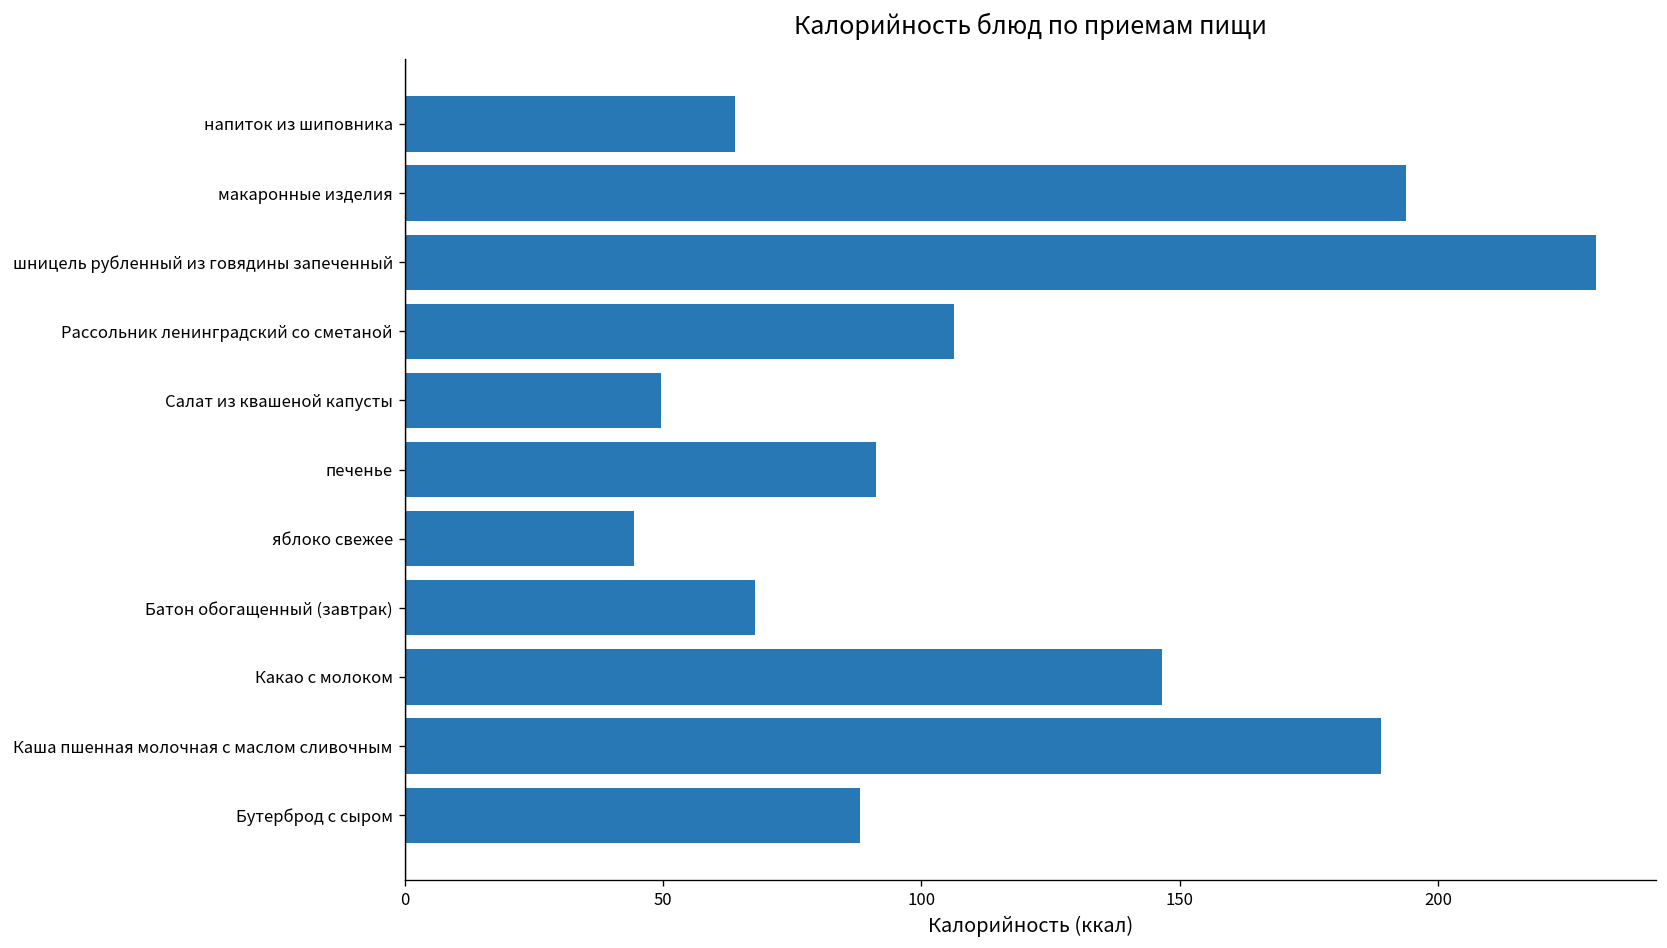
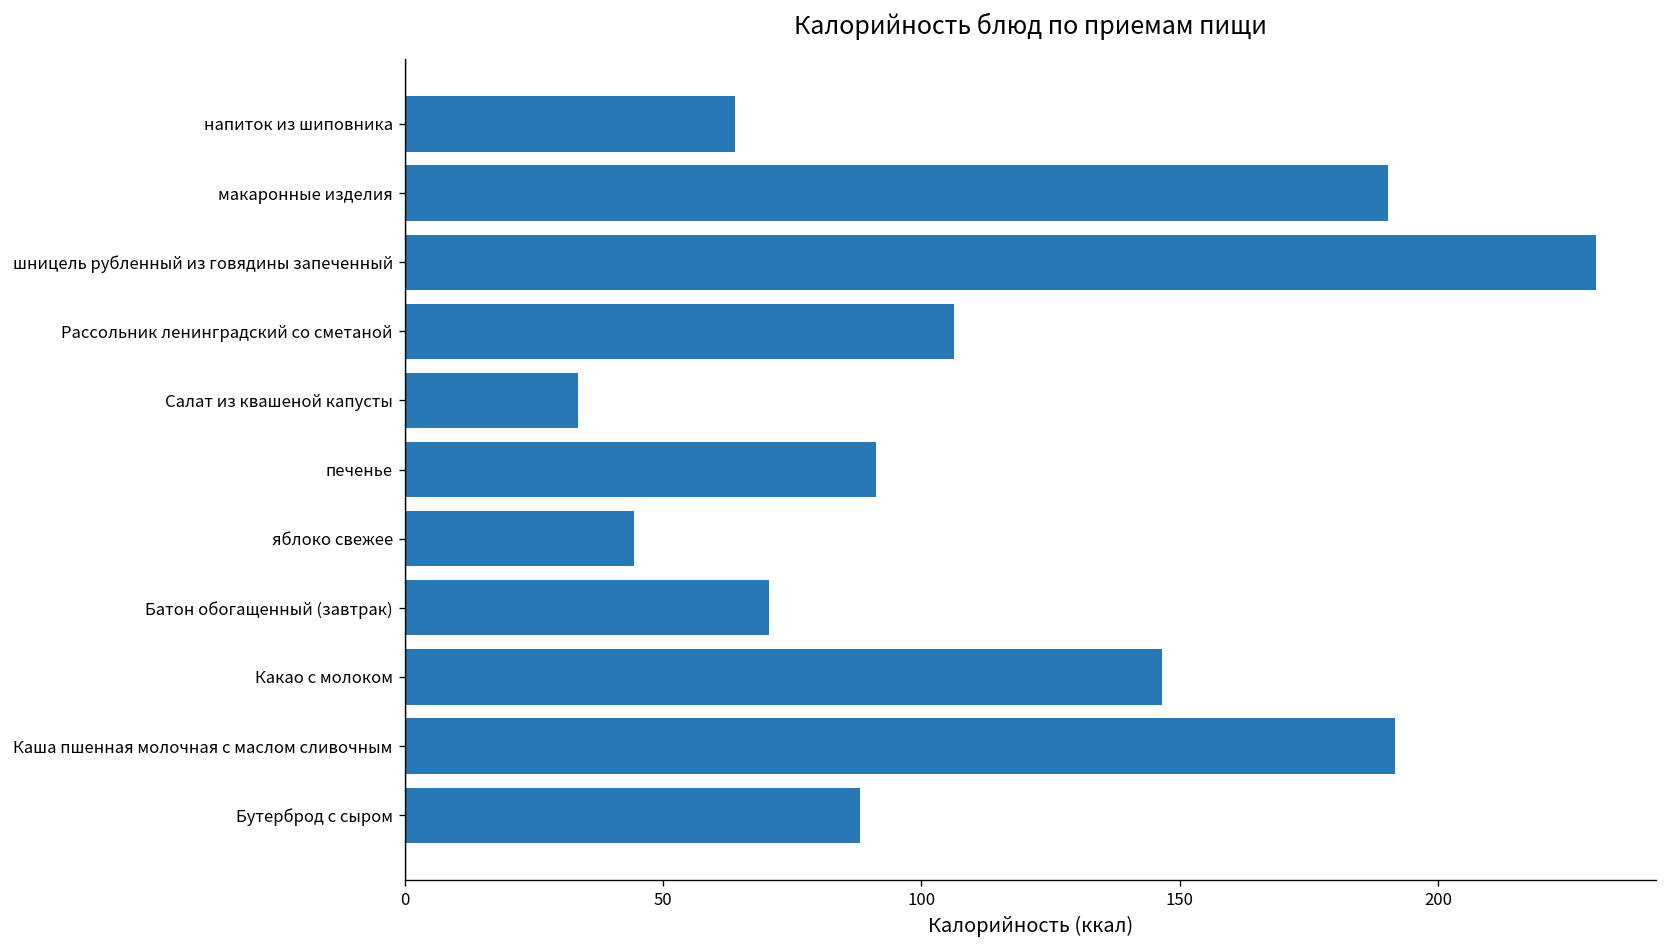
  {
    "напиток из шиповника": 64,
-   "макаронные изделия": 194,
+   "макаронные изделия": 190,
    "шницель рубленный из говядины запеченный": 231,
    "Рассольник ленинградский со сметаной": 106,
-   "Салат из квашеной капусты": 50,
+   "Салат из квашеной капусты": 34,
    "печенье": 91,
    "яблоко свежее": 44,
-   "Батон обогащенный (завтрак)": 68,
+   "Батон обогащенный (завтрак)": 70,
    "Какао с молоком": 147,
-   "Каша пшенная молочная с маслом сливочным": 189,
+   "Каша пшенная молочная с маслом сливочным": 192,
    "Бутерброд с сыром": 88
  }
